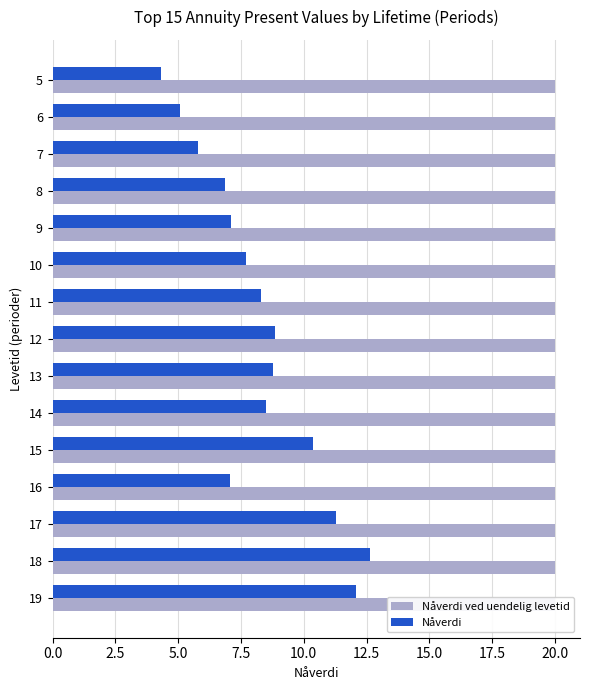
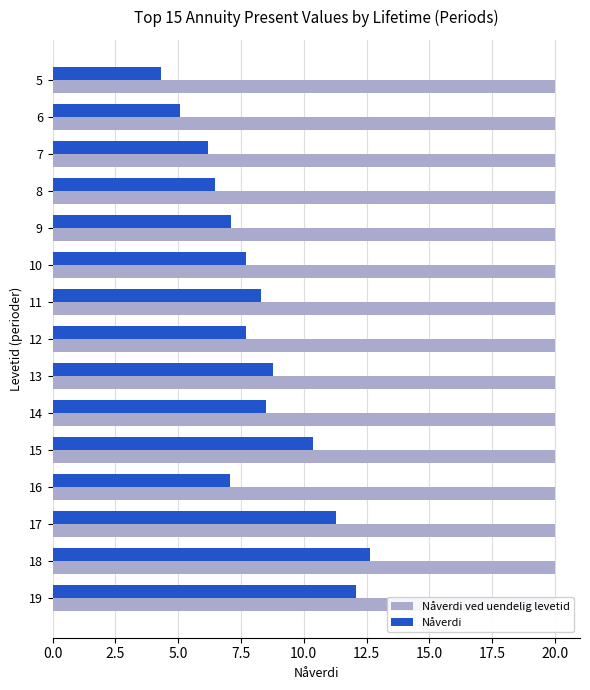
  {
    "Nåverdi ved uendelig levetid": {
      "5": 20.0,
      "6": 20.0,
      "7": 20.0,
      "8": 20.0,
      "9": 20.0,
      "10": 20.0,
      "11": 20.0,
      "12": 20.0,
      "13": 20.0,
      "14": 20.0,
      "15": 20.0,
      "16": 20.0,
      "17": 20.0,
      "18": 20.0
    },
    "Nåverdi": {
      "5": 4.3,
      "6": 5.1,
-     "7": 5.8,
-     "8": 6.9,
+     "7": 6.2,
+     "8": 6.5,
      "9": 7.1,
      "10": 7.7,
      "11": 8.3,
-     "12": 8.9,
+     "12": 7.7,
      "13": 8.8,
      "14": 8.5,
      "15": 10.4,
      "16": 7.1,
      "17": 11.3,
      "18": 12.7,
      "19": 12.1
    }
  }
